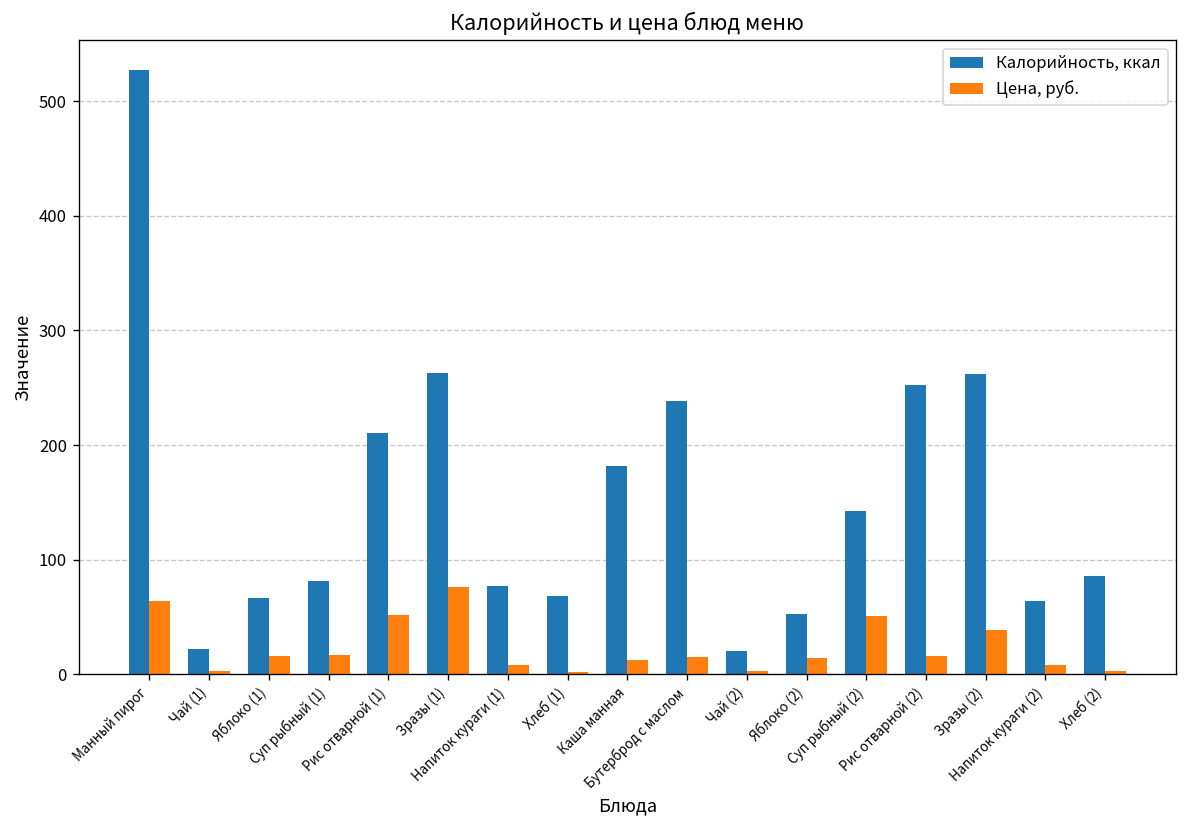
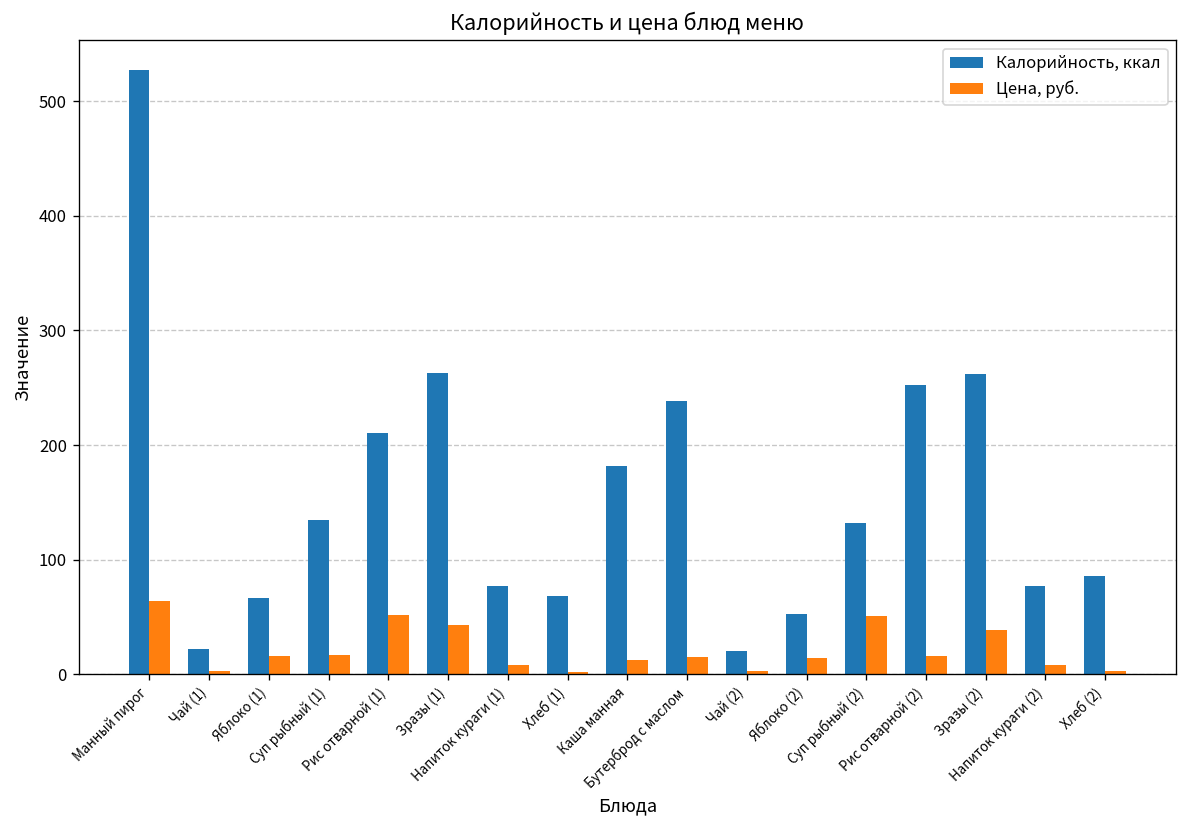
  {
    "Калорийность, ккал": {
      "Манный пирог": 530,
      "Чай (1)": 20,
      "Яблоко (1)": 70,
-     "Суп рыбный (1)": 80,
+     "Суп рыбный (1)": 130,
      "Рис отварной (1)": 210,
      "Зразы (1)": 260,
      "Напиток кураги (1)": 80,
      "Хлеб (1)": 70,
      "Каша манная": 180,
      "Бутерброд с маслом": 240,
      "Чай (2)": 20,
      "Яблоко (2)": 50,
-     "Суп рыбный (2)": 140,
+     "Суп рыбный (2)": 130,
      "Рис отварной (2)": 250,
      "Зразы (2)": 260,
-     "Напиток кураги (2)": 60,
+     "Напиток кураги (2)": 80,
      "Хлеб (2)": 90
    },
    "Цена, руб.": {
      "Манный пирог": 60,
      "Чай (1)": 0,
      "Яблоко (1)": 20,
      "Суп рыбный (1)": 20,
      "Рис отварной (1)": 50,
-     "Зразы (1)": 80,
+     "Зразы (1)": 40,
      "Напиток кураги (1)": 10,
      "Каша манная": 10,
      "Бутерброд с маслом": 20,
      "Чай (2)": 0,
      "Яблоко (2)": 10,
      "Суп рыбный (2)": 50,
      "Рис отварной (2)": 20,
      "Зразы (2)": 40,
      "Напиток кураги (2)": 10,
      "Хлеб (2)": 0
    }
  }
